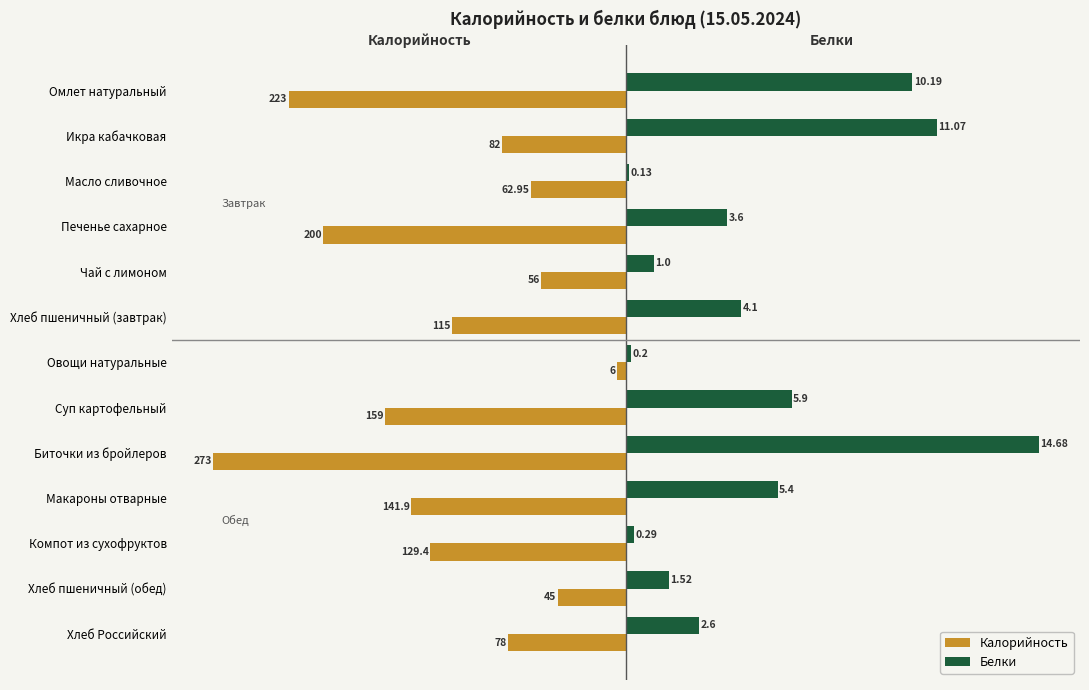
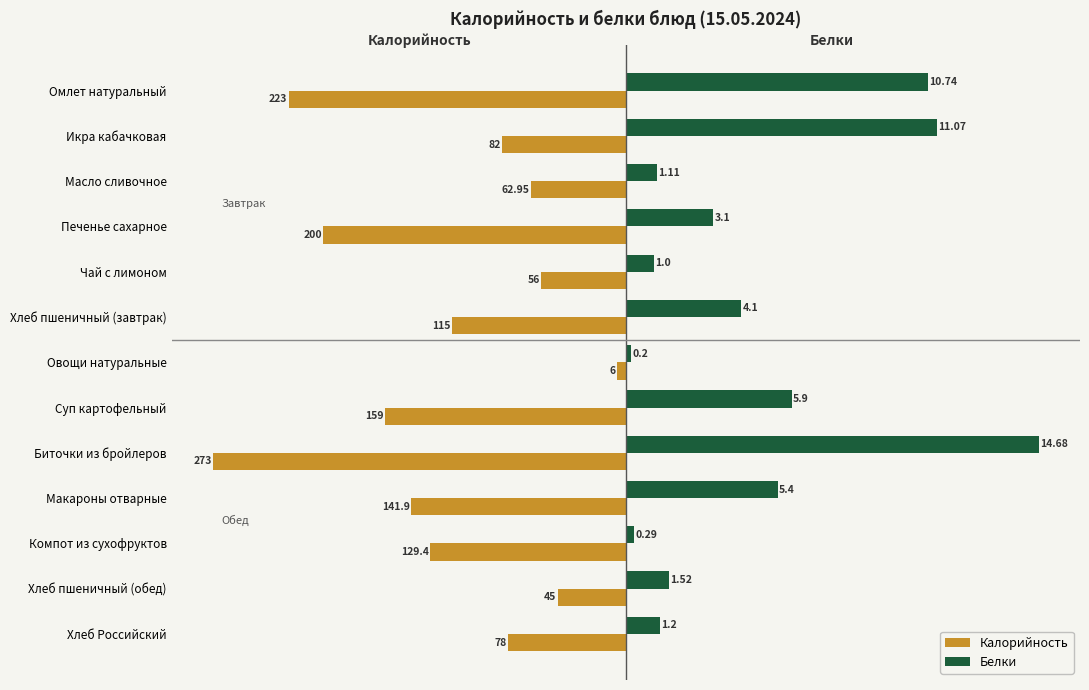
  {
    "Белки": {
-     "Омлет натуральный": 10.19,
+     "Омлет натуральный": 10.74,
      "Икра кабачковая": 11.07,
-     "Масло сливочное": 0.13,
-     "Печенье сахарное": 3.6,
+     "Масло сливочное": 1.11,
+     "Печенье сахарное": 3.1,
      "Чай с лимоном": 1.0,
      "Хлеб пшеничный (завтрак)": 4.1,
      "Овощи натуральные": 0.2,
      "Суп картофельный": 5.9,
      "Биточки из бройлеров": 14.68,
      "Макароны отварные": 5.4,
      "Компот из сухофруктов": 0.29,
      "Хлеб пшеничный (обед)": 1.52,
-     "Хлеб Российский": 2.6
+     "Хлеб Российский": 1.2
    }
  }
